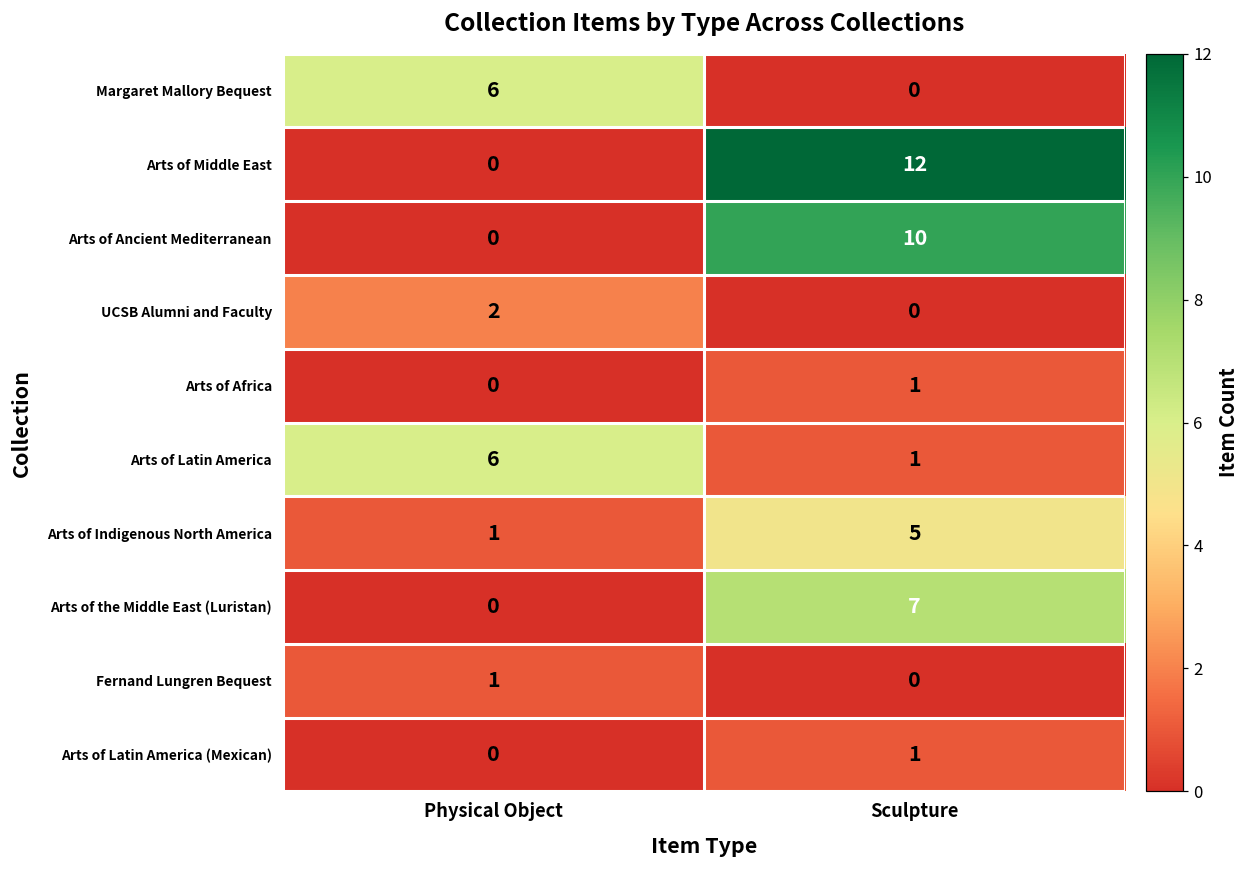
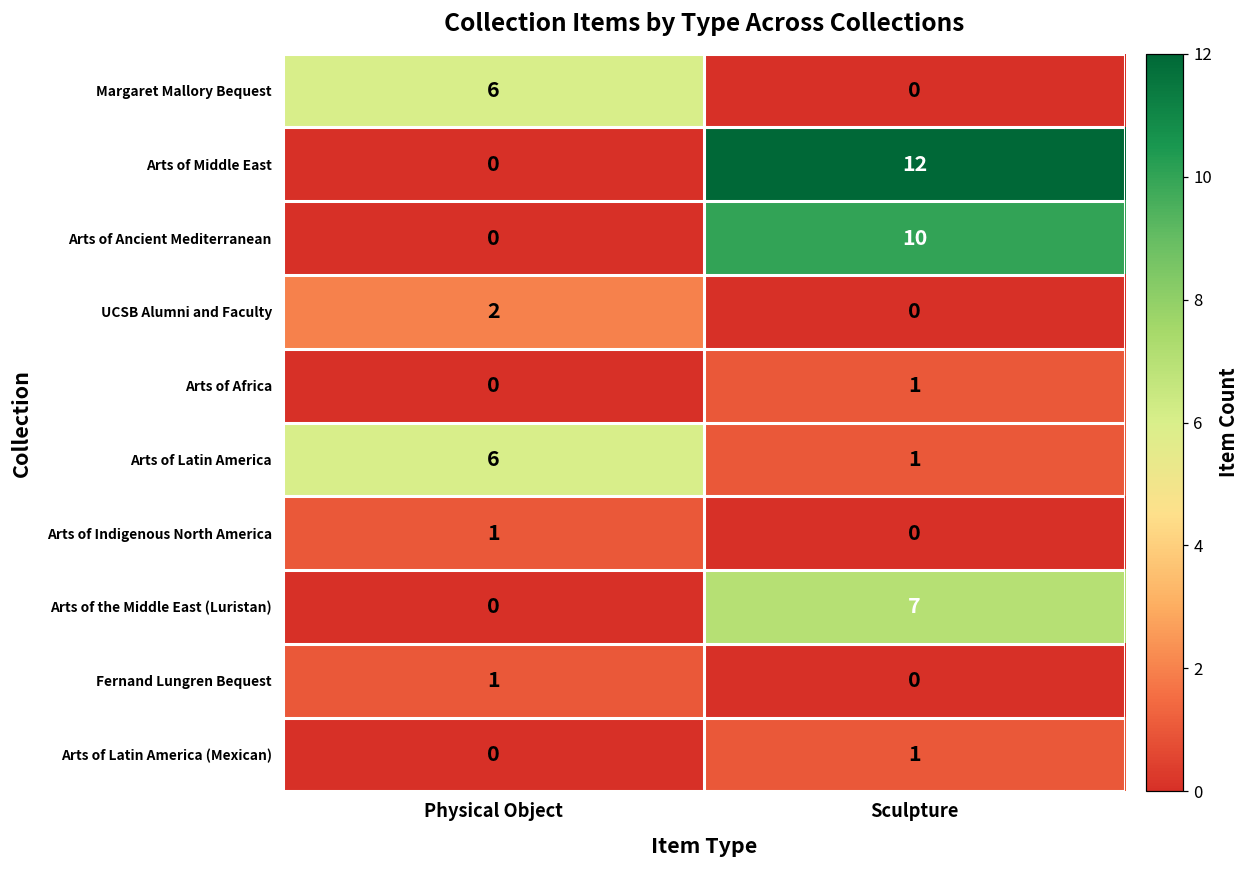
  {
    "Margaret Mallory Bequest": {
      "Physical Object": 6,
      "Sculpture": 0
    },
    "Arts of Middle East": {
      "Physical Object": 0,
      "Sculpture": 12
    },
    "Arts of Ancient Mediterranean": {
      "Physical Object": 0,
      "Sculpture": 10
    },
    "UCSB Alumni and Faculty": {
      "Physical Object": 2,
      "Sculpture": 0
    },
    "Arts of Africa": {
      "Physical Object": 0,
      "Sculpture": 1
    },
    "Arts of Latin America": {
      "Physical Object": 6,
      "Sculpture": 1
    },
    "Arts of Indigenous North America": {
      "Physical Object": 1,
-     "Sculpture": 5
+     "Sculpture": 0
    },
    "Arts of the Middle East (Luristan)": {
      "Physical Object": 0,
      "Sculpture": 7
    },
    "Fernand Lungren Bequest": {
      "Physical Object": 1,
      "Sculpture": 0
    },
    "Arts of Latin America (Mexican)": {
      "Physical Object": 0,
      "Sculpture": 1
    }
  }
